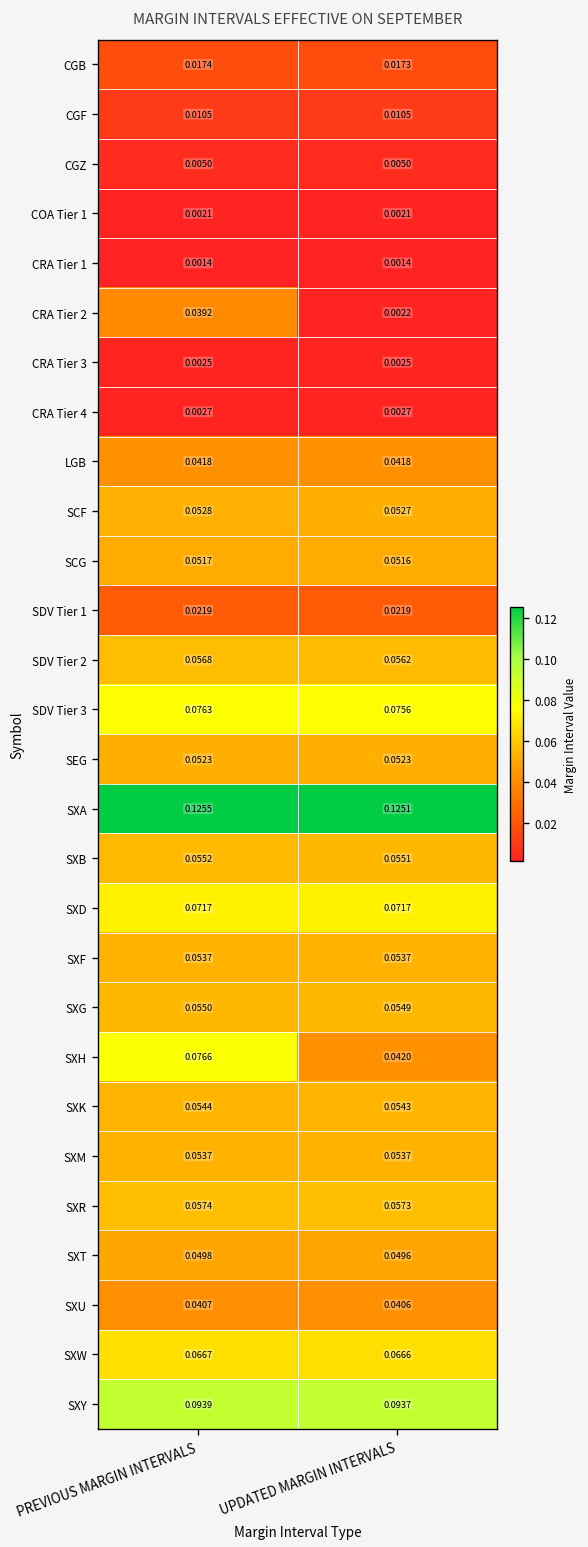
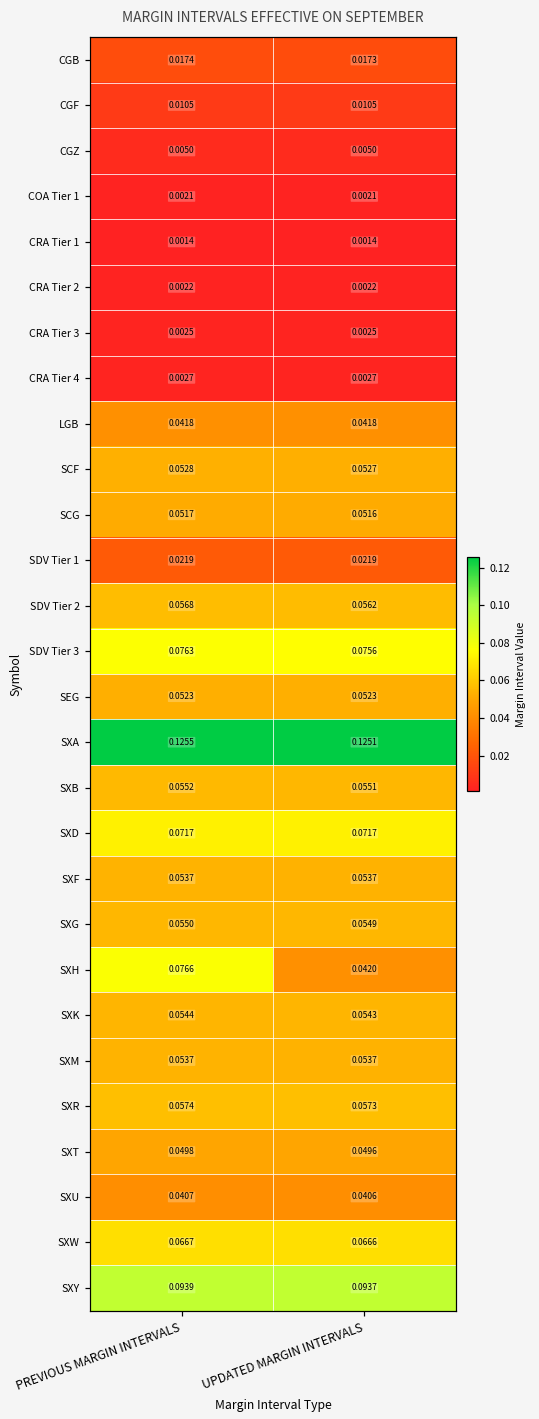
  {
    "CRA Tier 2": {
-     "PREVIOUS MARGIN INTERVALS": 0.0392
+     "PREVIOUS MARGIN INTERVALS": 0.0022
    }
  }
